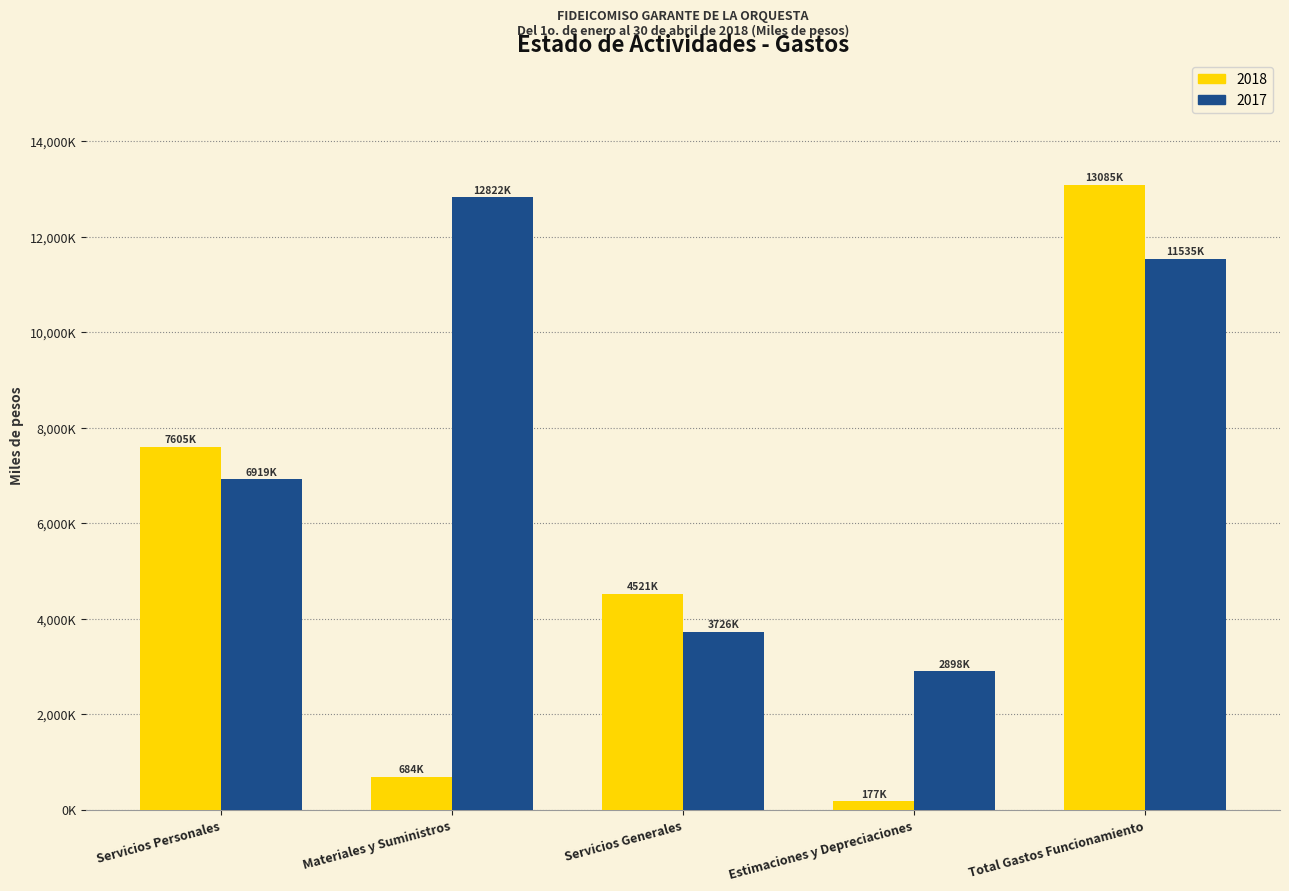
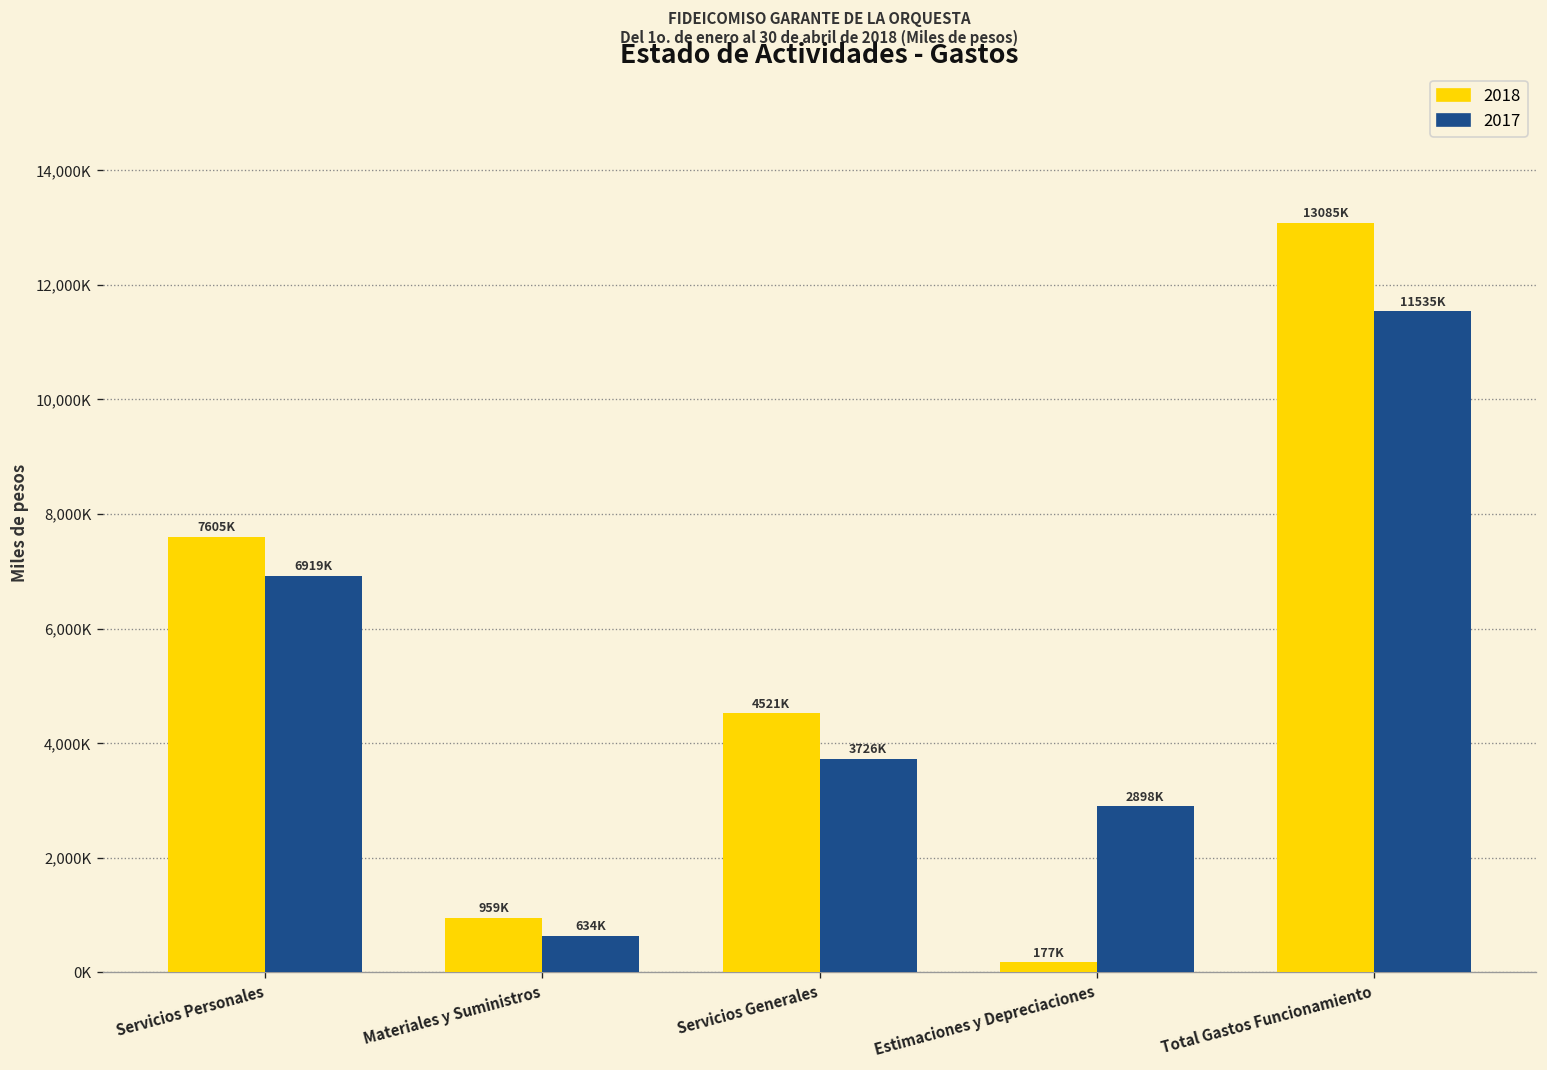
  {
    "2018": {
      "Servicios Personales": "7605K",
-     "Materiales y Suministros": "684K",
+     "Materiales y Suministros": "959K",
      "Servicios Generales": "4521K",
      "Estimaciones y Depreciaciones": "177K",
      "Total Gastos Funcionamiento": "13085K"
    },
    "2017": {
      "Servicios Personales": "6919K",
-     "Materiales y Suministros": "12822K",
+     "Materiales y Suministros": "634K",
      "Servicios Generales": "3726K",
      "Estimaciones y Depreciaciones": "2898K",
      "Total Gastos Funcionamiento": "11535K"
    }
  }
